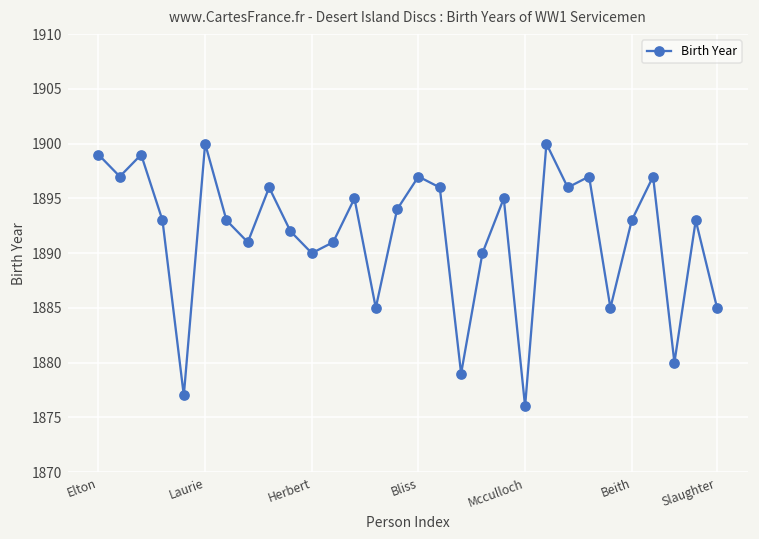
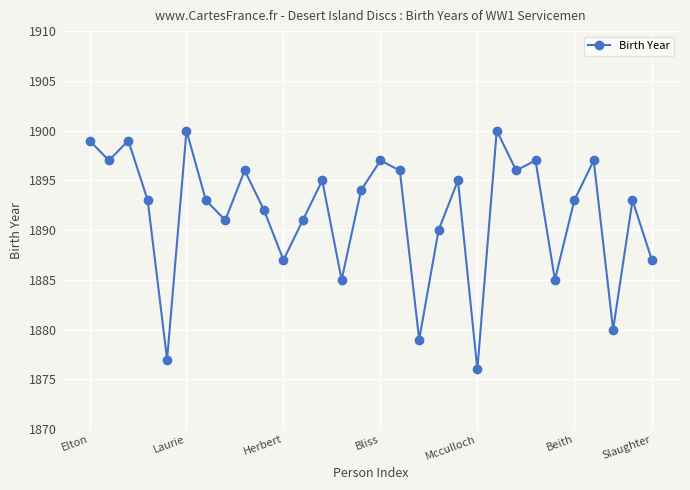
  {
    "Elton": 1899,
    "Laurie": 1900,
-   "Herbert": 1890,
+   "Herbert": 1887,
    "Bliss": 1897,
    "Mcculloch": 1876,
    "Beith": 1893,
-   "Slaughter": 1885
+   "Slaughter": 1887
  }
